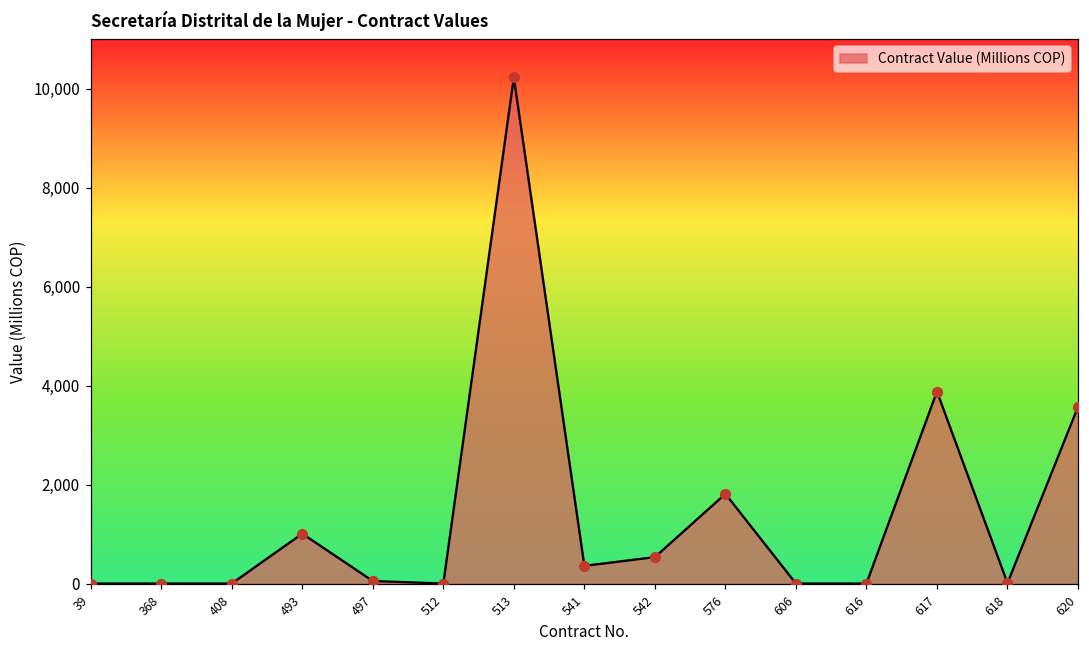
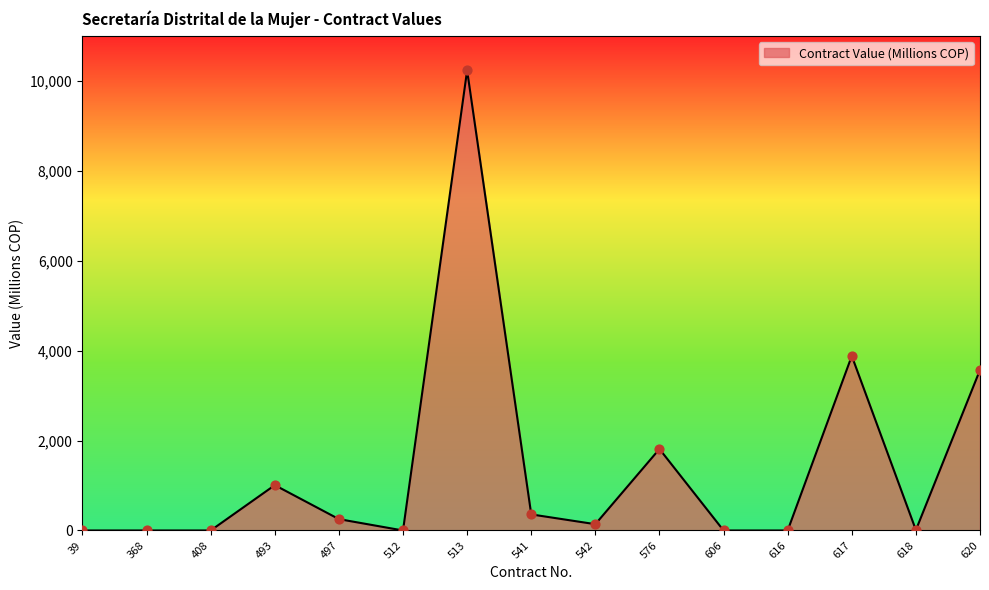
  {
    "39": "0",
    "368": "0",
    "408": "0",
    "493": "1,000",
-   "497": "100",
+   "497": "300",
    "512": "0",
    "513": "10,200",
    "541": "400",
-   "542": "500",
+   "542": "100",
    "576": "1,800",
    "606": "0",
    "616": "0",
    "617": "3,900",
    "618": "0",
    "620": "3,600"
  }
